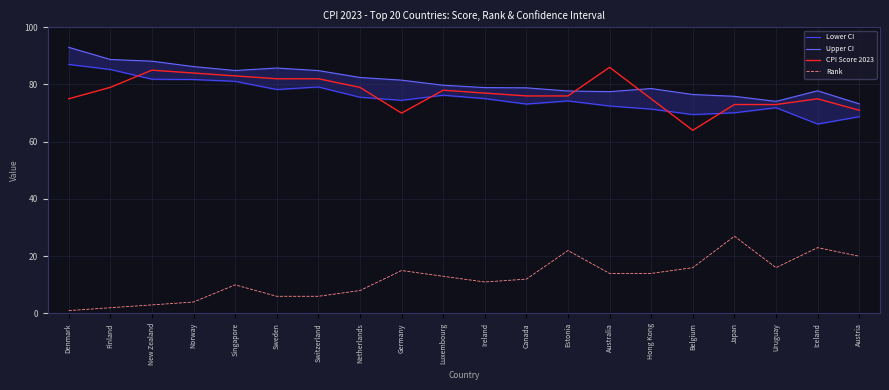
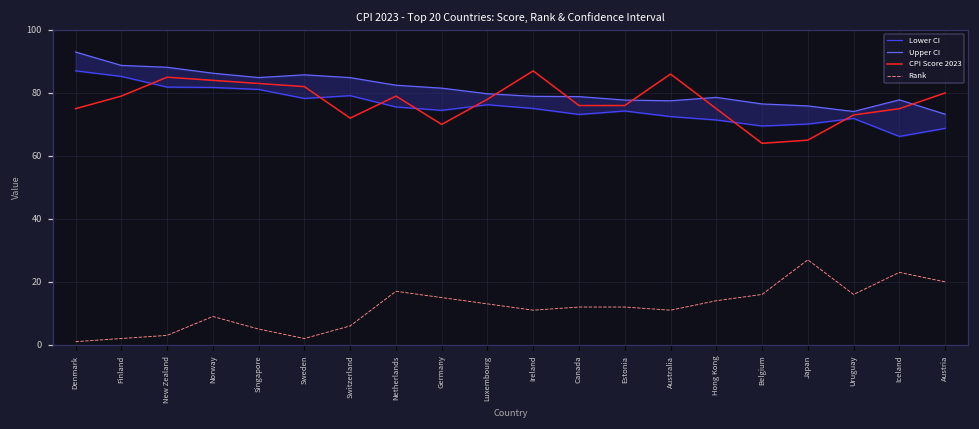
  {
    "CPI Score 2023": {
      "Denmark": 75,
      "Finland": 79,
      "New Zealand": 85,
      "Norway": 84,
      "Singapore": 83,
      "Sweden": 82,
-     "Switzerland": 82,
+     "Switzerland": 72,
      "Netherlands": 79,
      "Germany": 70,
      "Luxembourg": 78,
-     "Ireland": 77,
+     "Ireland": 87,
      "Canada": 76,
      "Estonia": 76,
      "Australia": 86,
      "Hong Kong": 75,
      "Belgium": 64,
-     "Japan": 73,
+     "Japan": 65,
      "Uruguay": 73,
      "Iceland": 75,
-     "Austria": 71
+     "Austria": 80
    },
    "Rank": {
      "Denmark": 1,
      "Finland": 2,
      "New Zealand": 3,
-     "Norway": 4,
-     "Singapore": 10,
-     "Sweden": 6,
+     "Norway": 9,
+     "Singapore": 5,
+     "Sweden": 2,
      "Switzerland": 6,
-     "Netherlands": 8,
+     "Netherlands": 17,
      "Germany": 15,
      "Luxembourg": 13,
      "Ireland": 11,
      "Canada": 12,
-     "Estonia": 22,
-     "Australia": 14,
+     "Estonia": 12,
+     "Australia": 11,
      "Hong Kong": 14,
      "Belgium": 16,
      "Japan": 27,
      "Uruguay": 16,
      "Iceland": 23,
      "Austria": 20
    }
  }
